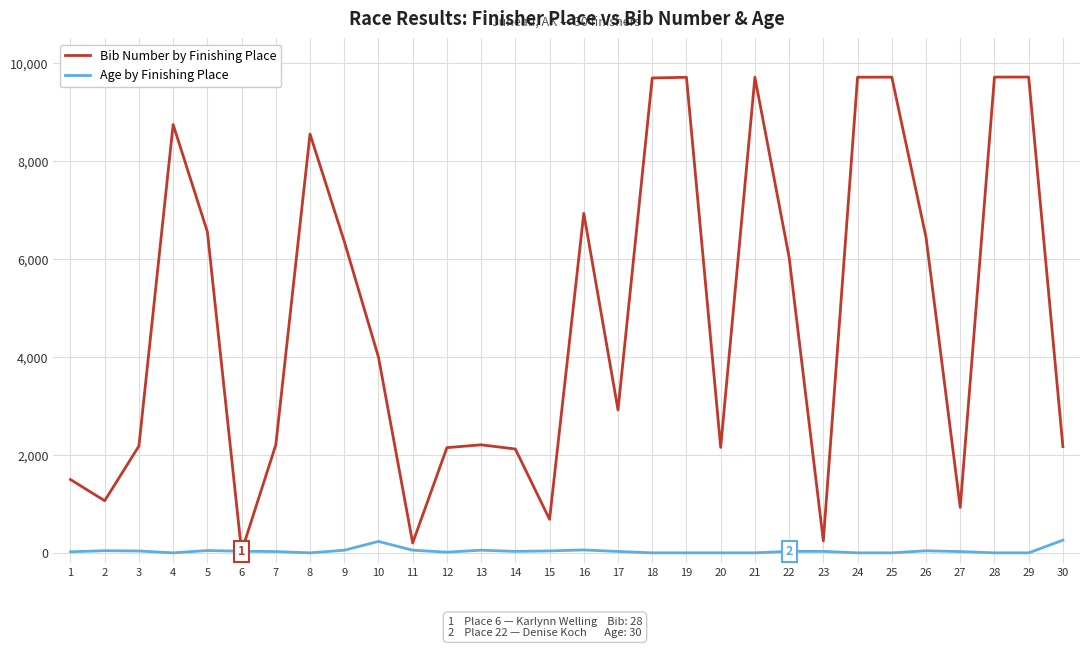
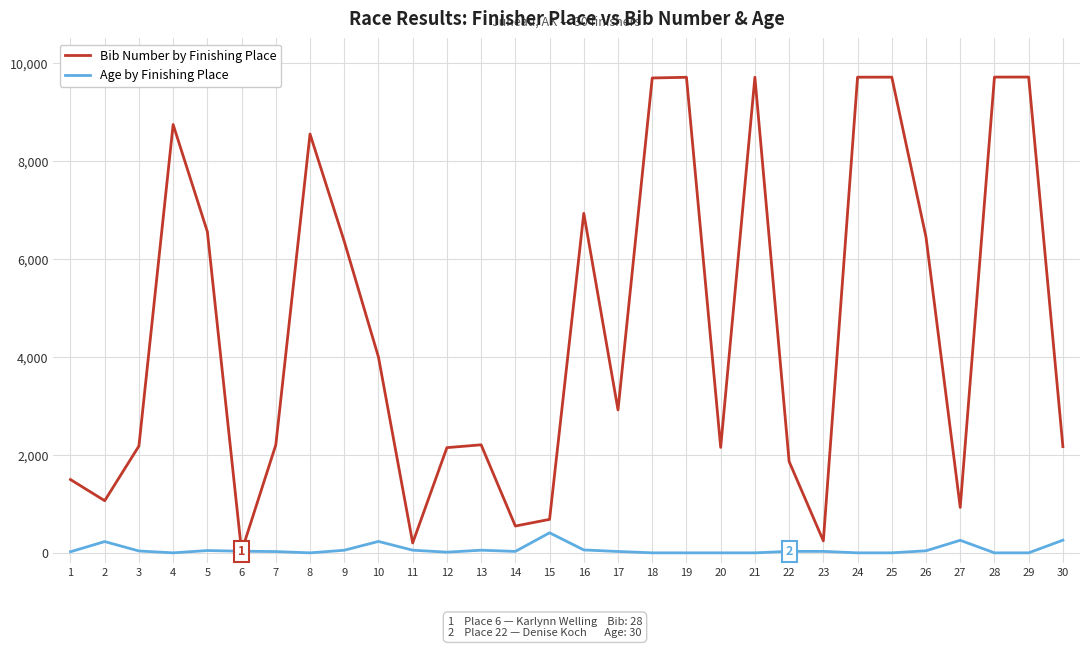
  {
    "Bib Number by Finishing Place": {
      "1": "1,500",
      "2": "1,100",
      "3": "2,200",
      "4": "8,700",
      "5": "6,600",
      "7": "2,200",
      "8": "8,500",
      "9": "6,400",
      "10": "4,000",
      "11": "200",
      "12": "2,100",
      "13": "2,200",
-     "14": "2,100",
+     "14": "500",
      "15": "700",
      "16": "6,900",
      "17": "2,900",
      "18": "9,700",
      "19": "9,700",
      "20": "2,200",
      "21": "9,700",
-     "22": "6,000",
+     "22": "1,900",
      "23": "200",
      "24": "9,700",
      "25": "9,700",
      "26": "6,400",
      "27": "900",
      "28": "9,700",
      "29": "9,700",
      "30": "2,200"
    },
    "Age by Finishing Place": {
      "1": "0",
-     "2": "0",
+     "2": "200",
      "3": "0",
      "4": "0",
      "5": "0",
      "7": "0",
      "8": "0",
      "9": "100",
      "10": "200",
      "11": "100",
      "12": "0",
      "13": "100",
      "14": "0",
-     "15": "0",
+     "15": "400",
      "16": "100",
      "17": "0",
      "18": "0",
      "19": "0",
      "20": "0",
      "21": "0",
      "23": "0",
      "24": "0",
      "25": "0",
      "26": "0",
-     "27": "0",
+     "27": "300",
      "28": "0",
      "29": "0",
      "30": "300"
    }
  }
